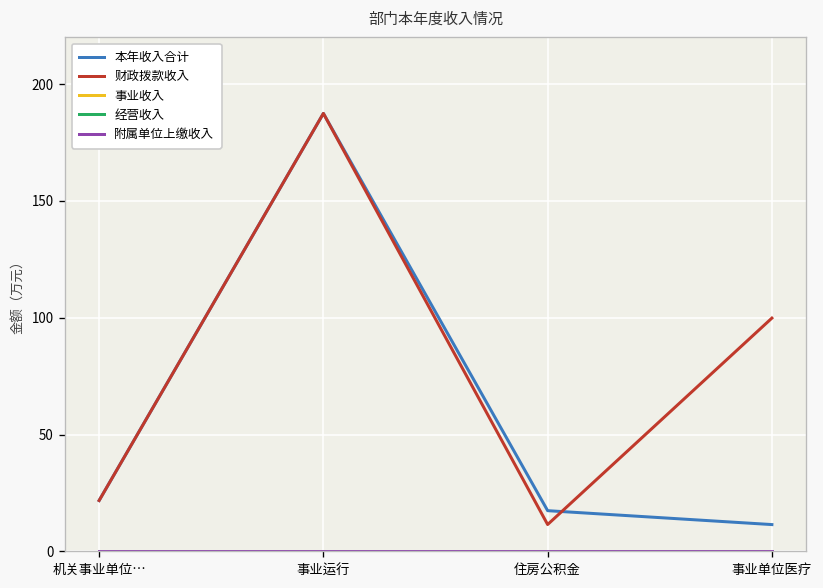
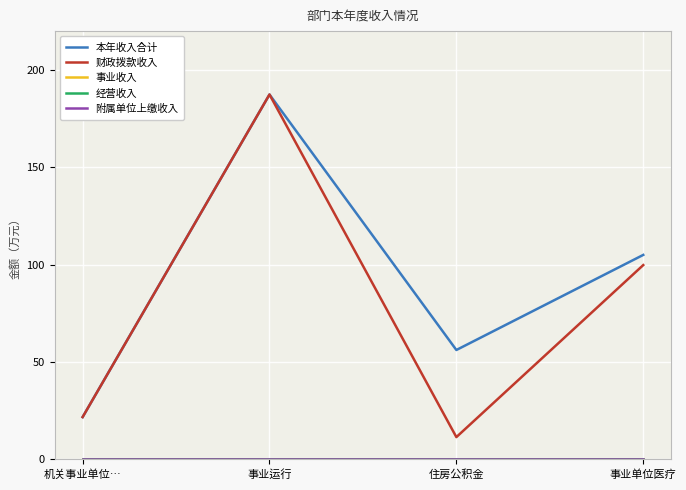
  {
    "本年收入合计": {
-     "住房公积金": 17,
-     "事业单位医疗": 11
+     "住房公积金": 56,
+     "事业单位医疗": 105
    },
    "财政拨款收入": {
      "住房公积金": 11,
      "事业单位医疗": 100
    },
    "附属单位上缴收入": {
      "机关事业单位…": 0,
      "事业运行": 0,
      "住房公积金": 0,
      "事业单位医疗": 0
    }
  }
